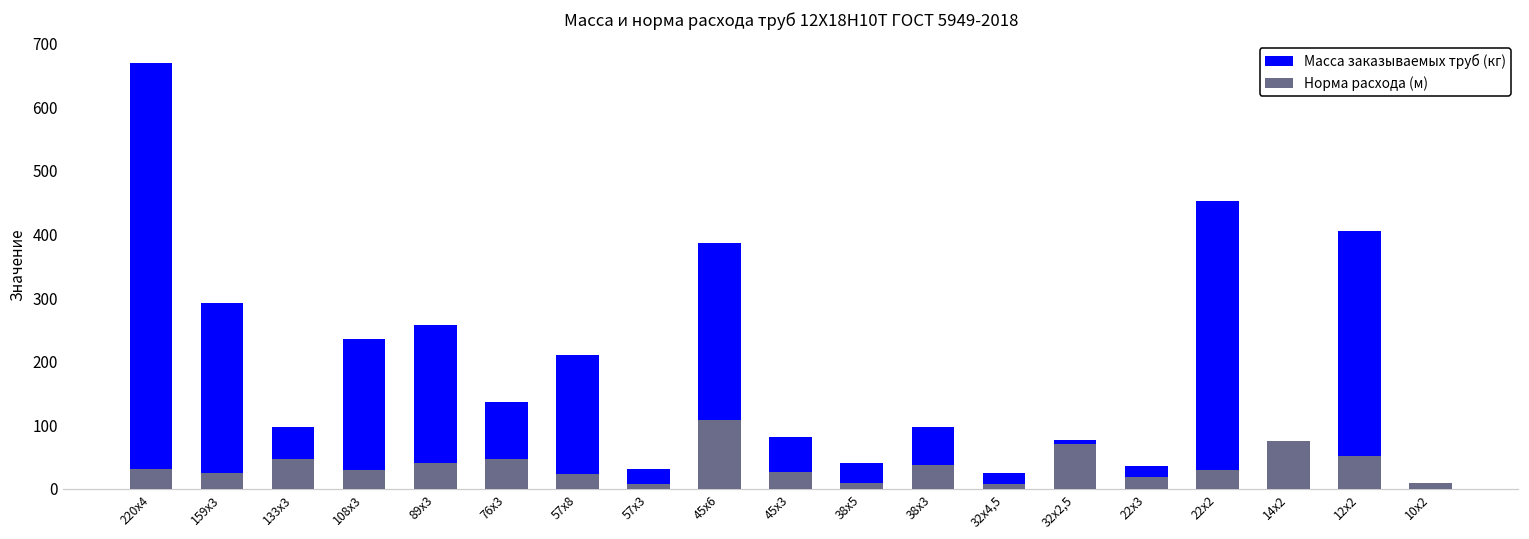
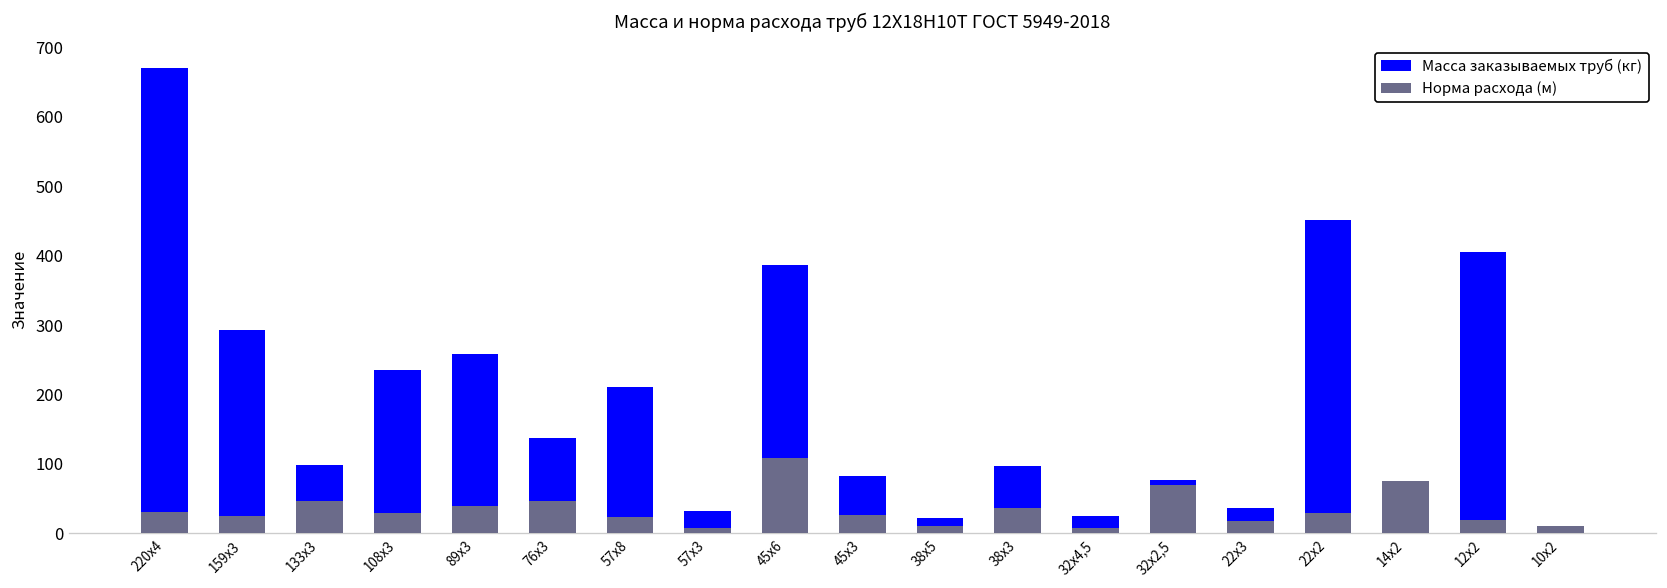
  {
    "Масса заказываемых труб (кг)": {
      "220х4": 670,
      "159х3": 290,
      "133х3": 100,
      "108х3": 240,
      "89х3": 260,
      "76х3": 140,
      "57х8": 210,
      "57х3": 30,
      "45х6": 390,
      "45х3": 80,
-     "38х5": 40,
+     "38х5": 20,
      "38х3": 100,
      "32х4,5": 30,
      "32х2,5": 80,
      "22х3": 40,
      "22х2": 450,
      "12х2": 410
    },
    "Норма расхода (м)": {
      "14х2": 80,
-     "12х2": 50,
+     "12х2": 20,
      "10х2": 10
    }
  }
